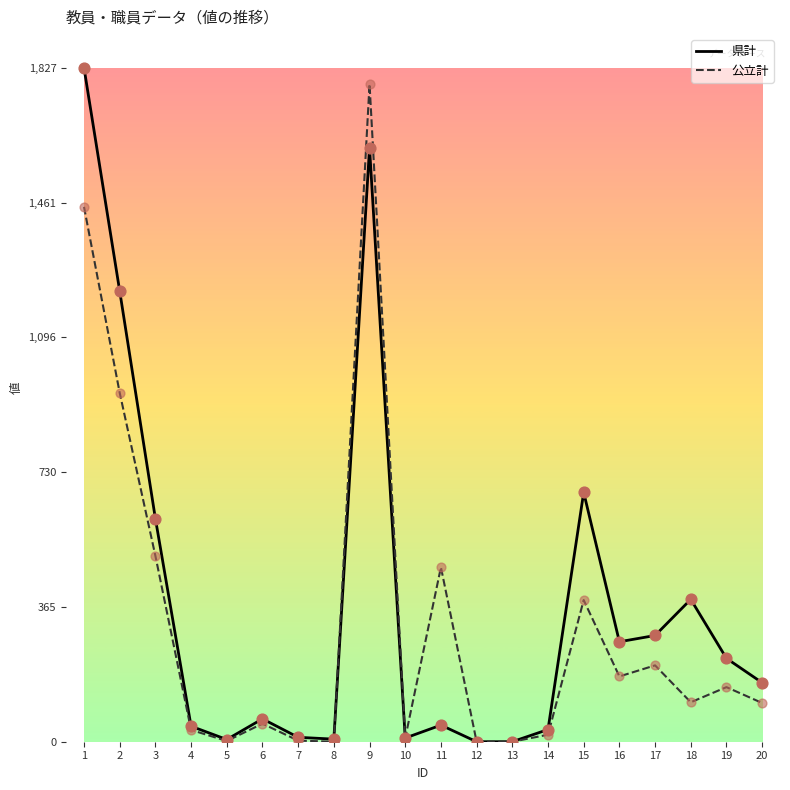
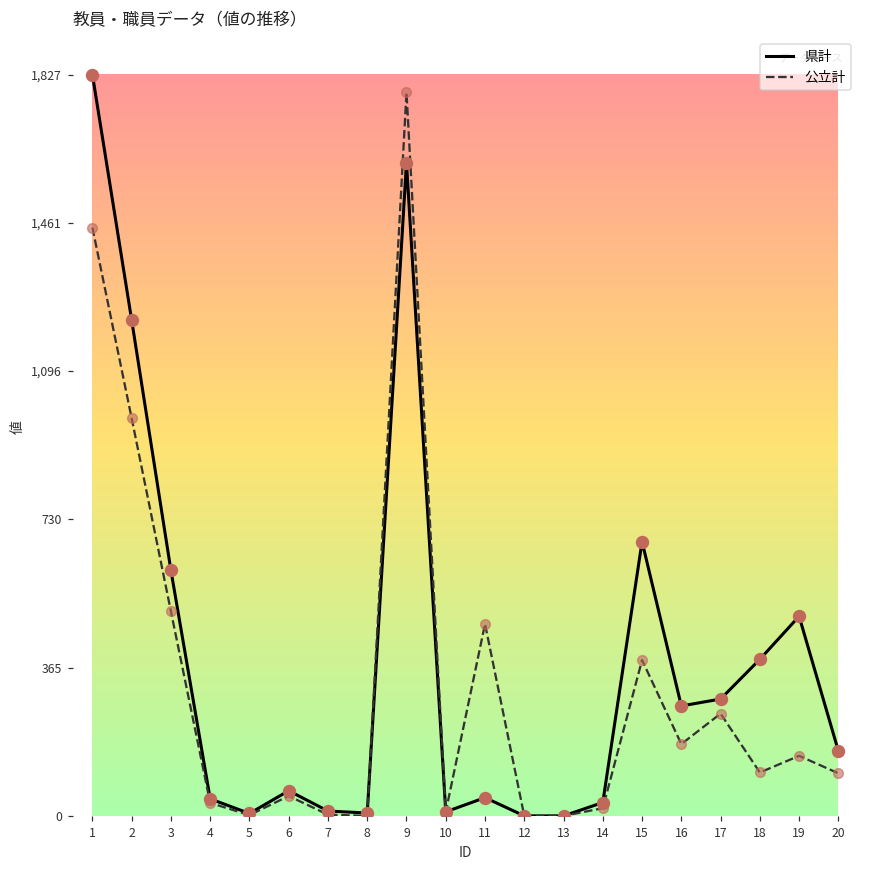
  {
    "県計": {
      "1": "1,830",
      "2": "1,220",
      "3": "610",
      "4": "40",
      "6": "60",
      "7": "10",
      "8": "10",
      "9": "1,610",
      "11": "50",
      "14": "30",
      "15": "680",
      "16": "270",
      "17": "290",
      "18": "390",
-     "19": "230",
+     "19": "490",
      "20": "160"
    },
    "公立計": {
      "1": "1,450",
-     "2": "950",
+     "2": "980",
      "3": "500",
      "4": "30",
      "6": "50",
      "7": "0",
      "8": "0",
      "9": "1,780",
      "11": "470",
      "14": "20",
      "15": "380",
      "16": "180",
-     "17": "210",
+     "17": "250",
      "18": "110",
      "19": "150",
      "20": "110"
    }
  }
